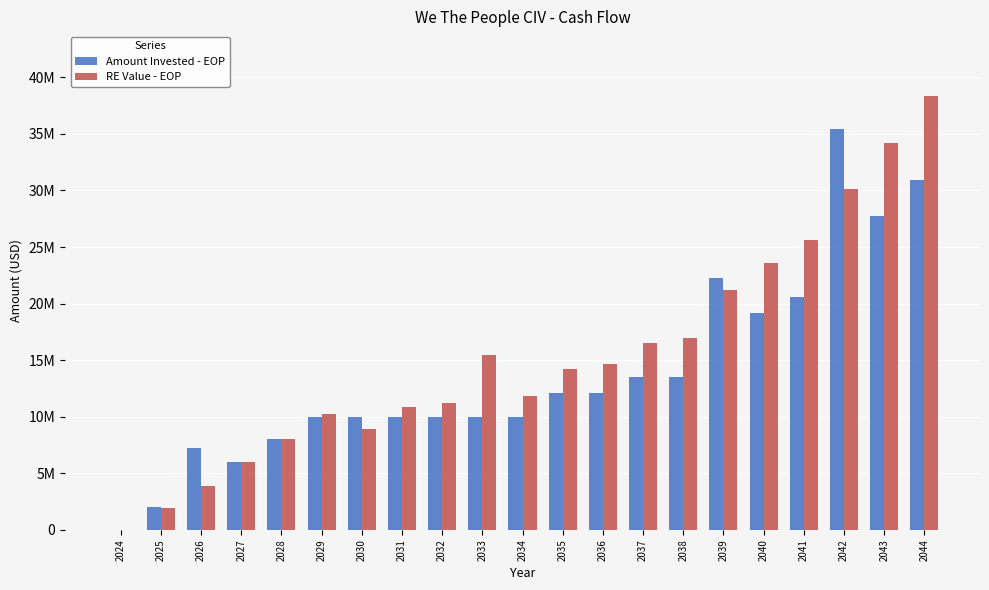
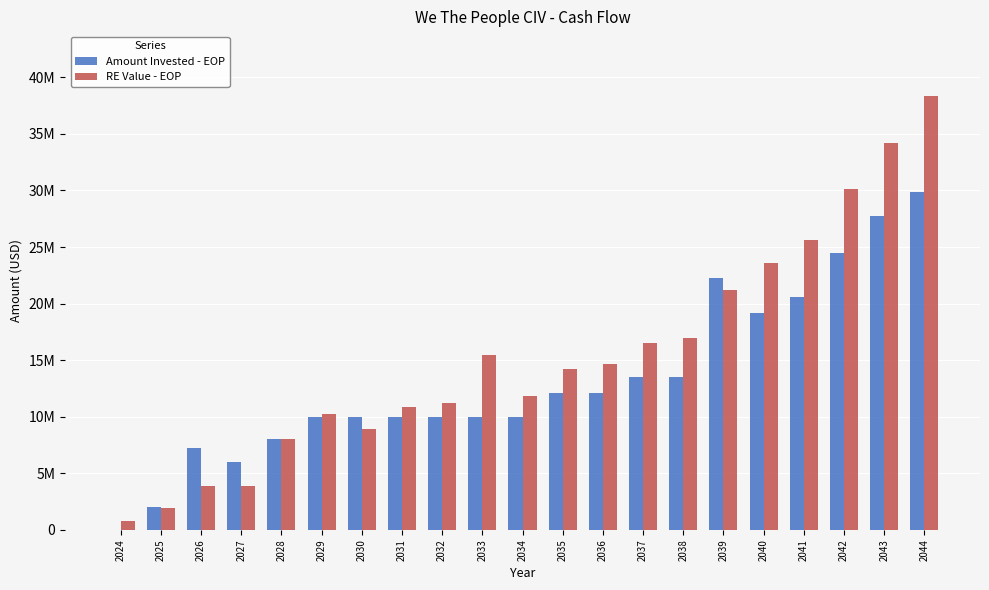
  {
    "Amount Invested - EOP": {
      "2024": 0,
      "2025": 2000000,
      "2026": 7300000,
      "2027": 6000000,
      "2028": 8000000,
      "2029": 10000000,
      "2030": 10000000,
      "2031": 10000000,
      "2032": 10000000,
      "2033": 10000000,
      "2034": 10000000,
      "2035": 12100000,
      "2036": 12100000,
      "2037": 13500000,
      "2038": 13500000,
      "2039": 22200000,
      "2040": 19200000,
      "2041": 20600000,
-     "2042": 35400000,
+     "2042": 24500000,
      "2043": 27700000,
-     "2044": 30900000
+     "2044": 29800000
    },
    "RE Value - EOP": {
-     "2024": 0,
+     "2024": 800000,
      "2025": 1900000,
      "2026": 3900000,
-     "2027": 6000000,
+     "2027": 3900000,
      "2028": 8100000,
      "2029": 10200000,
      "2030": 8900000,
      "2031": 10900000,
      "2032": 11200000,
      "2033": 15500000,
      "2034": 11900000,
      "2035": 14200000,
      "2036": 14600000,
      "2037": 16500000,
      "2038": 17000000,
      "2039": 21200000,
      "2040": 23600000,
      "2041": 25700000,
      "2042": 30200000,
      "2043": 34200000,
      "2044": 38300000
    }
  }
